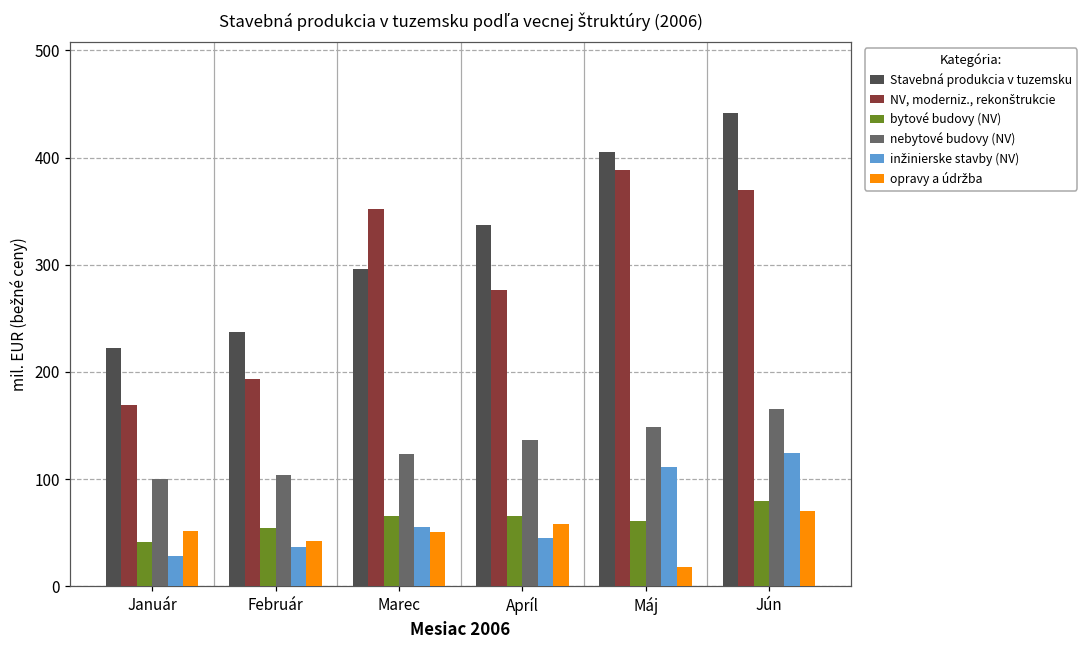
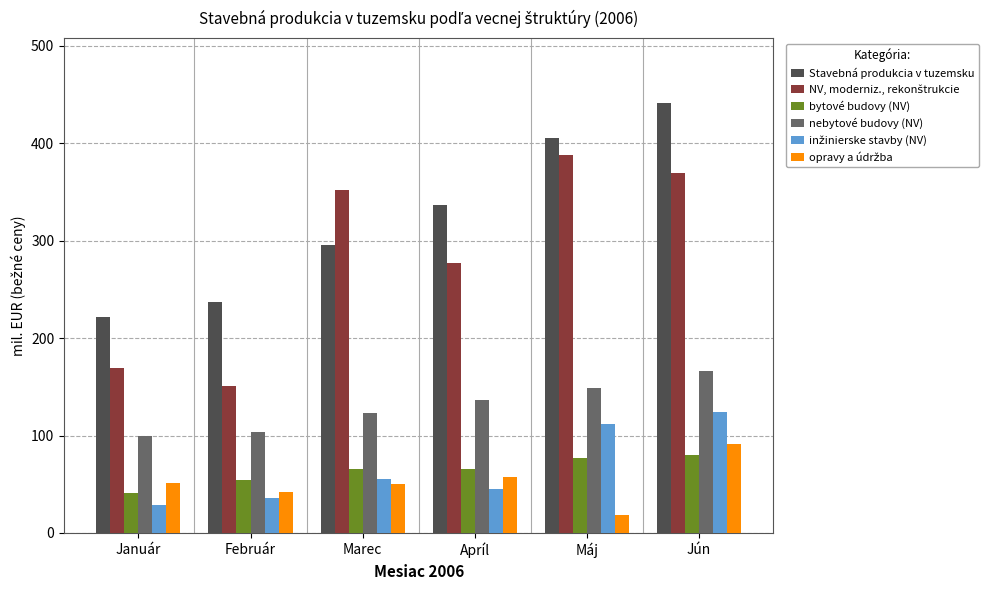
  {
    "NV, moderniz., rekonštrukcie": {
      "Január": 170,
-     "Február": 190,
+     "Február": 150,
      "Marec": 350,
      "Apríl": 280,
      "Máj": 390,
      "Jún": 370
    },
    "bytové budovy (NV)": {
      "Január": 40,
      "Február": 50,
      "Marec": 70,
      "Apríl": 70,
-     "Máj": 60,
+     "Máj": 80,
      "Jún": 80
    },
    "inžinierske stavby (NV)": {
      "Január": 30,
      "Február": 40,
      "Marec": 50,
      "Apríl": 50,
      "Máj": 110,
      "Jún": 120
    },
    "opravy a údržba": {
      "Január": 50,
      "Február": 40,
      "Marec": 50,
      "Apríl": 60,
      "Máj": 20,
-     "Jún": 70
+     "Jún": 90
    }
  }
